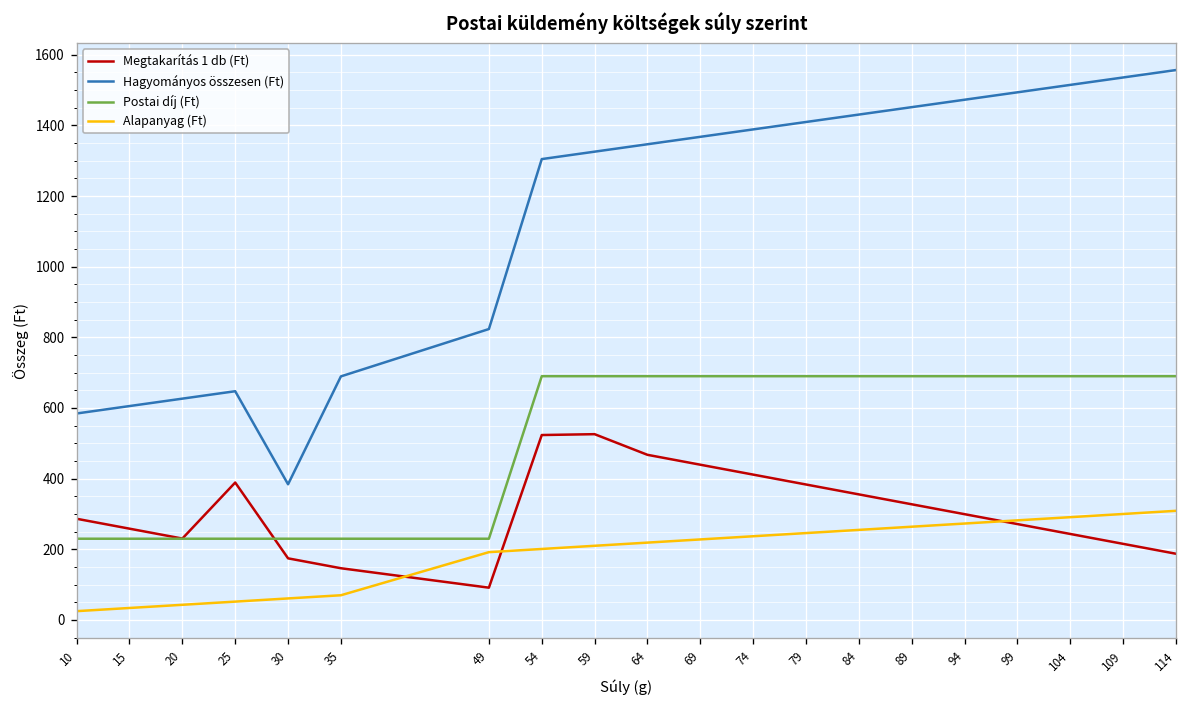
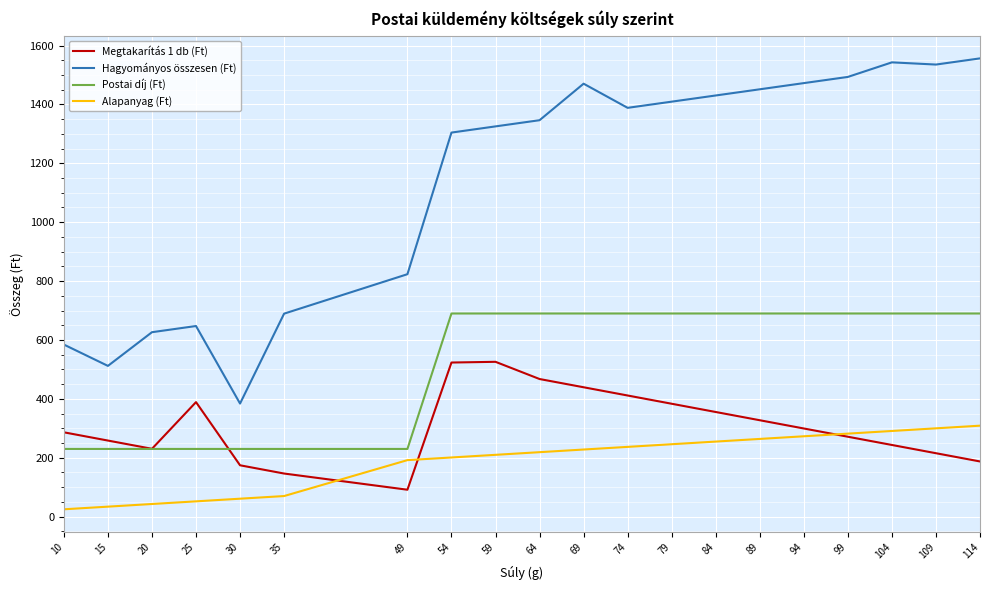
  {
    "Megtakarítás 1 db (Ft)": {
      "10": 290,
      "15": 260,
      "25": 390,
      "30": 170,
      "35": 150,
      "49": 90,
      "54": 520,
      "59": 530,
      "64": 470,
      "69": 440,
      "74": 410,
      "79": 380,
      "84": 360,
      "89": 330,
      "94": 300,
      "99": 270,
      "104": 240,
      "109": 220,
      "114": 190
    },
    "Hagyományos összesen (Ft)": {
      "10": 580,
-     "15": 610,
+     "15": 510,
      "20": 630,
      "25": 650,
      "30": 380,
      "35": 690,
      "49": 820,
      "54": 1300,
      "59": 1330,
      "64": 1350,
-     "69": 1370,
+     "69": 1470,
      "74": 1390,
      "79": 1410,
      "84": 1430,
      "89": 1450,
      "94": 1470,
      "99": 1490,
-     "104": 1510,
+     "104": 1540,
      "109": 1540,
      "114": 1560
    },
    "Postai díj (Ft)": {
      "10": 230,
      "15": 230,
      "25": 230,
      "30": 230,
      "35": 230,
      "49": 230,
      "54": 690,
      "59": 690,
      "64": 690,
      "69": 690,
      "74": 690,
      "79": 690,
      "84": 690,
      "89": 690,
      "94": 690,
      "99": 690,
      "104": 690,
      "109": 690,
      "114": 690
    },
    "Alapanyag (Ft)": {
      "10": 30,
      "15": 30,
      "20": 40,
      "25": 50,
      "30": 60,
      "35": 70,
      "49": 190,
      "54": 200,
      "59": 210,
      "64": 220,
      "69": 230,
      "74": 240,
      "79": 250,
      "84": 260,
      "89": 260,
      "94": 270,
      "99": 280,
      "104": 290,
      "109": 300,
      "114": 310
    }
  }
